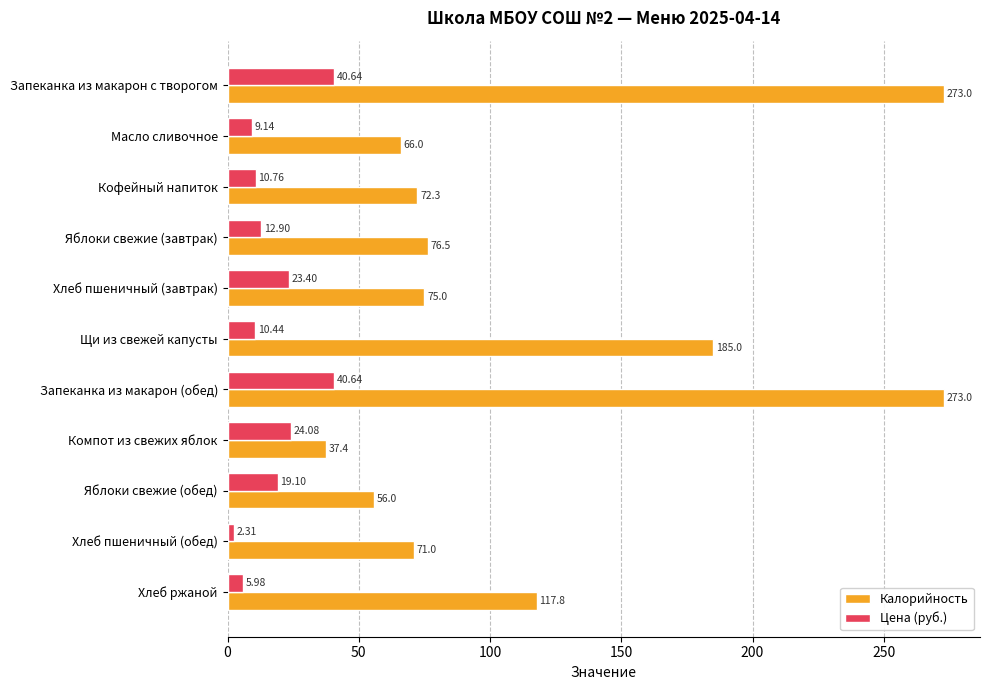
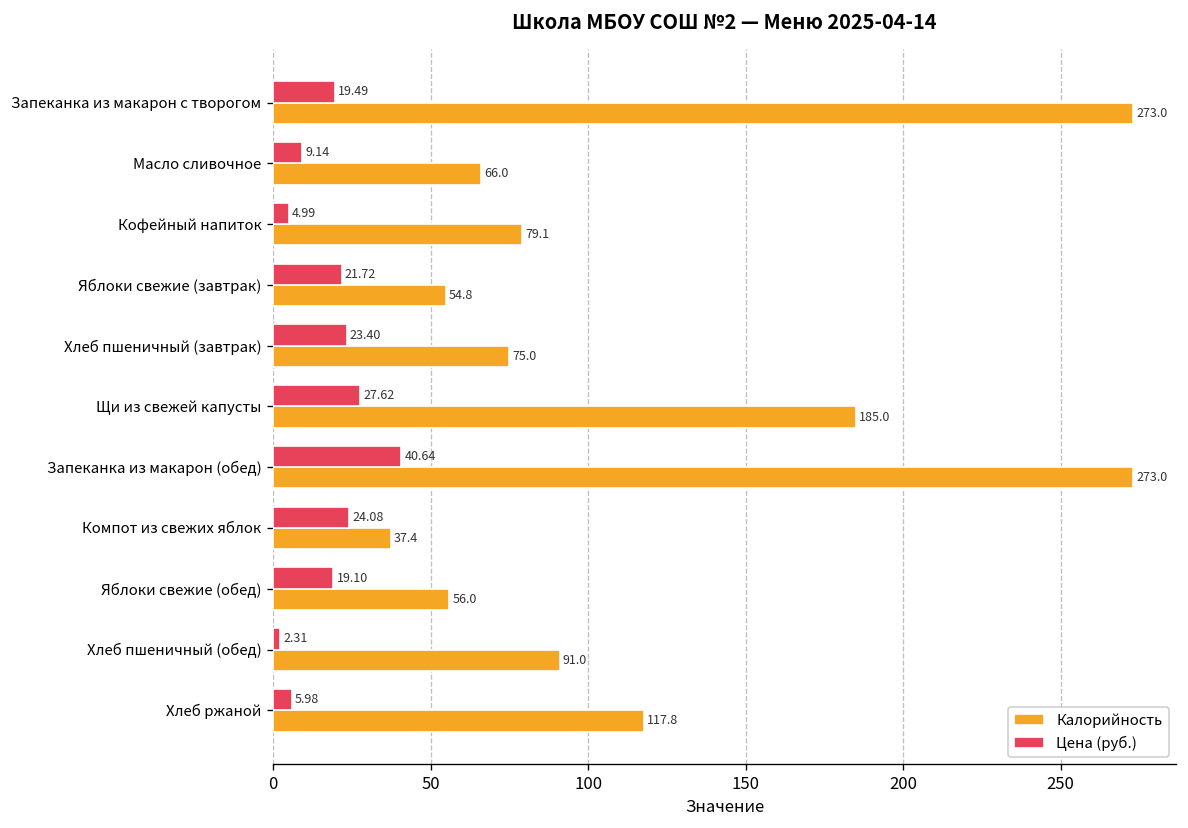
  {
    "Калорийность": {
      "Запеканка из макарон с творогом": 273.0,
      "Масло сливочное": 66.0,
-     "Кофейный напиток": 72.3,
-     "Яблоки свежие (завтрак)": 76.5,
+     "Кофейный напиток": 79.1,
+     "Яблоки свежие (завтрак)": 54.8,
      "Хлеб пшеничный (завтрак)": 75.0,
      "Щи из свежей капусты": 185.0,
      "Запеканка из макарон (обед)": 273.0,
      "Компот из свежих яблок": 37.4,
      "Яблоки свежие (обед)": 56.0,
-     "Хлеб пшеничный (обед)": 71.0,
+     "Хлеб пшеничный (обед)": 91.0,
      "Хлеб ржаной": 117.8
    },
    "Цена (руб.)": {
-     "Запеканка из макарон с творогом": 40.64,
+     "Запеканка из макарон с творогом": 19.49,
      "Масло сливочное": 9.14,
-     "Кофейный напиток": 10.76,
-     "Яблоки свежие (завтрак)": 12.90,
+     "Кофейный напиток": 4.99,
+     "Яблоки свежие (завтрак)": 21.72,
      "Хлеб пшеничный (завтрак)": 23.40,
-     "Щи из свежей капусты": 10.44,
+     "Щи из свежей капусты": 27.62,
      "Запеканка из макарон (обед)": 40.64,
      "Компот из свежих яблок": 24.08,
      "Яблоки свежие (обед)": 19.10,
      "Хлеб пшеничный (обед)": 2.31,
      "Хлеб ржаной": 5.98
    }
  }
